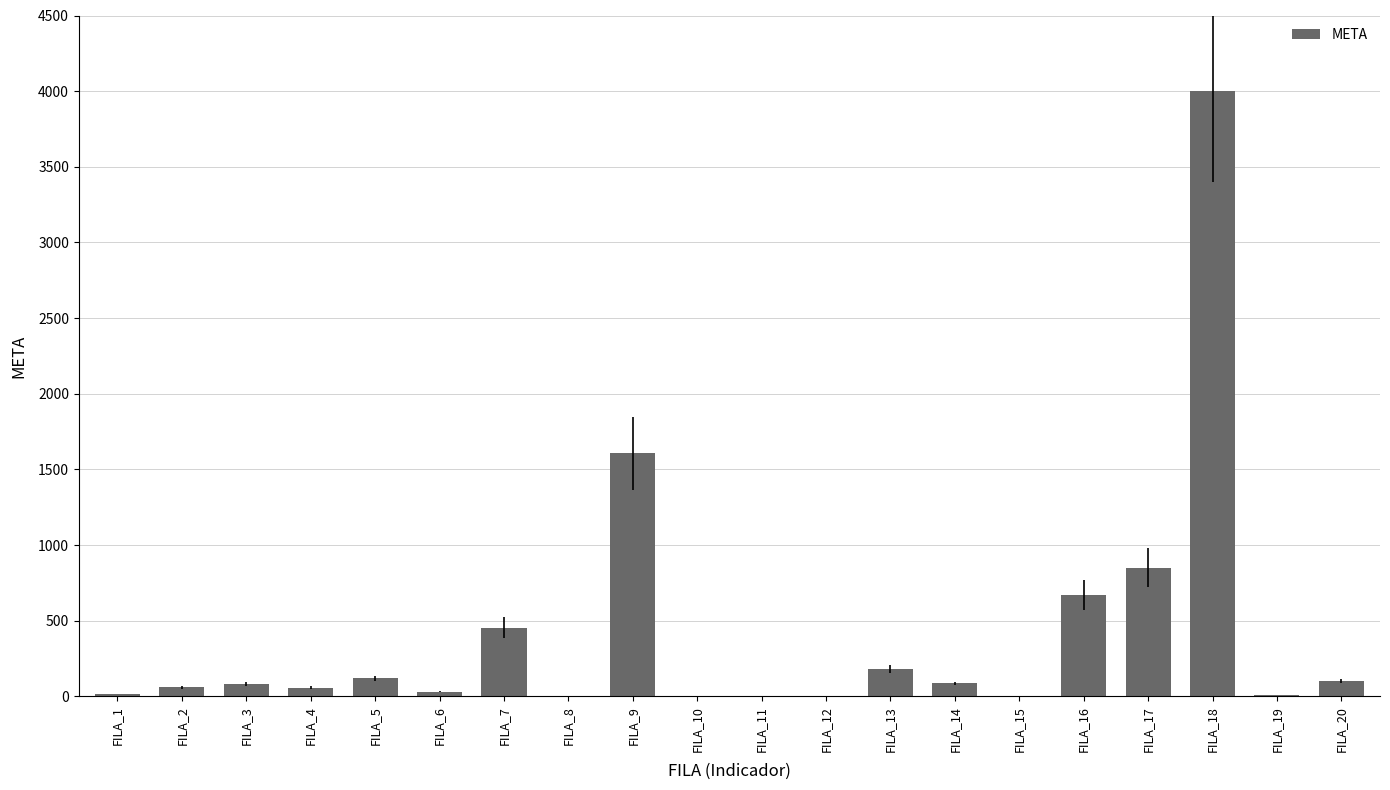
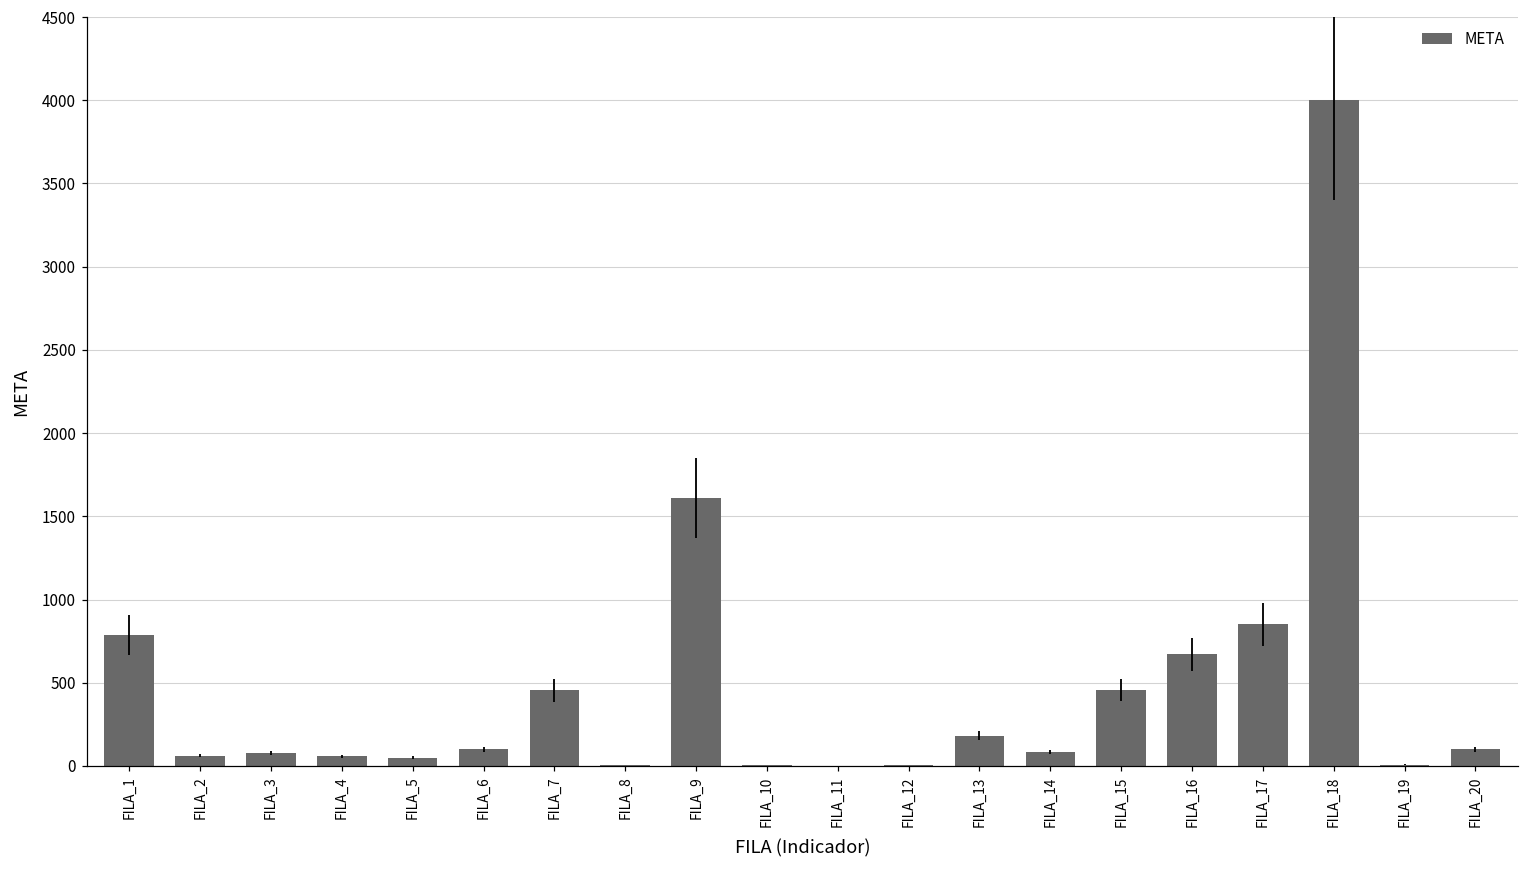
  {
-   "FILA_1": 20,
+   "FILA_1": 790,
    "FILA_2": 60,
    "FILA_3": 80,
    "FILA_4": 60,
-   "FILA_5": 120,
-   "FILA_6": 30,
+   "FILA_5": 50,
+   "FILA_6": 100,
    "FILA_7": 450,
    "FILA_9": 1610,
    "FILA_13": 180,
    "FILA_14": 90,
-   "FILA_15": 0,
+   "FILA_15": 460,
    "FILA_16": 670,
    "FILA_17": 850,
    "FILA_18": 4000,
    "FILA_20": 100
  }
